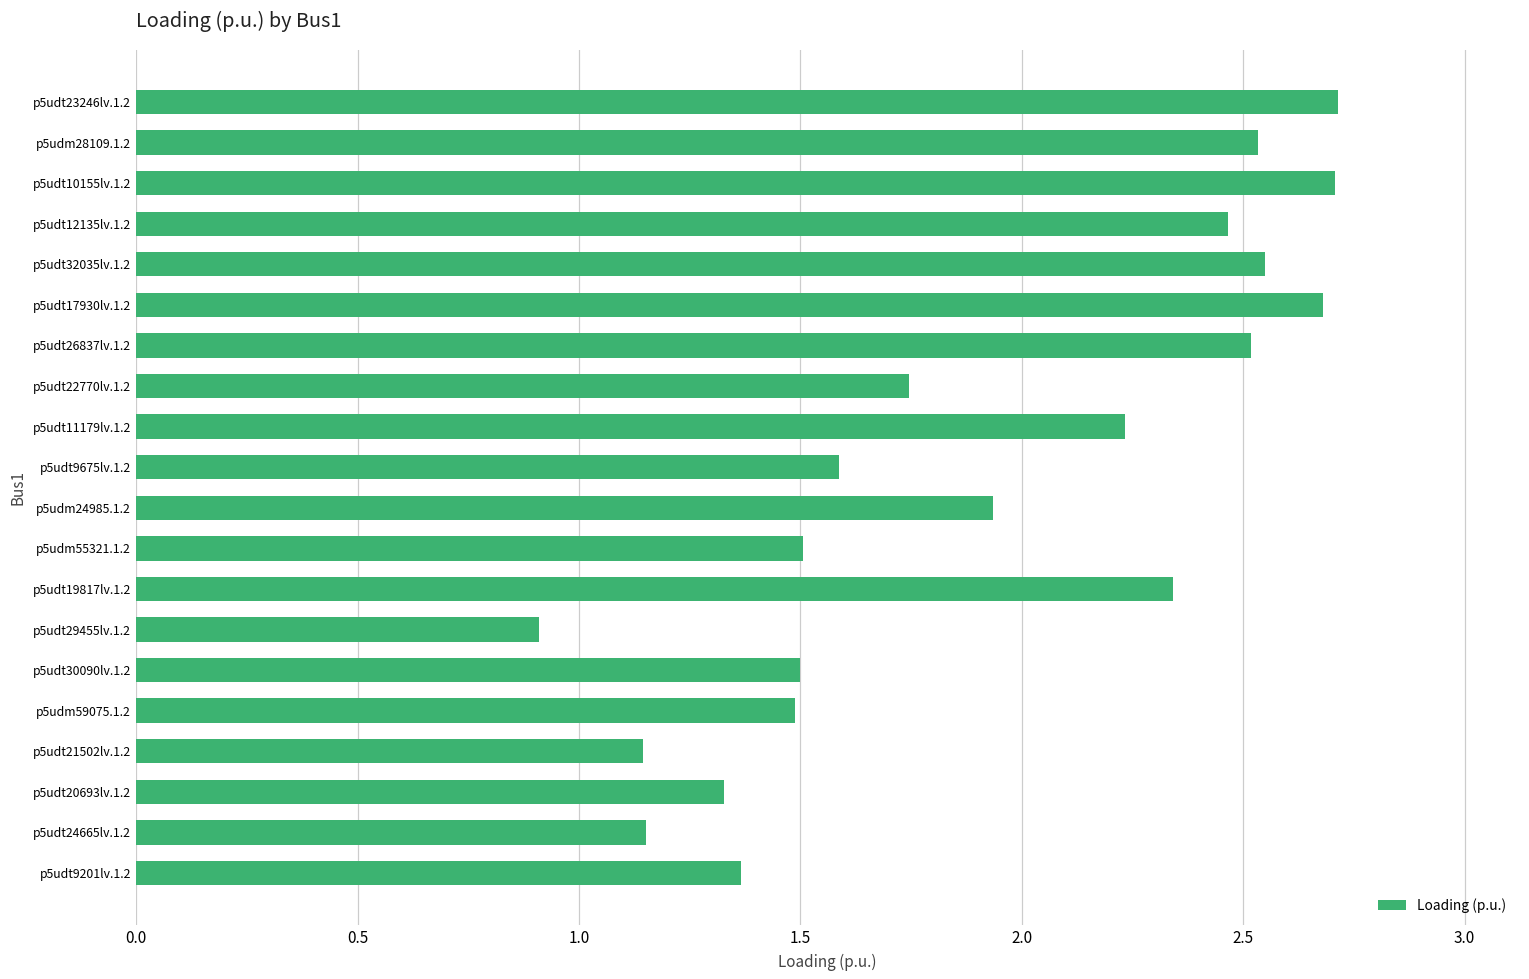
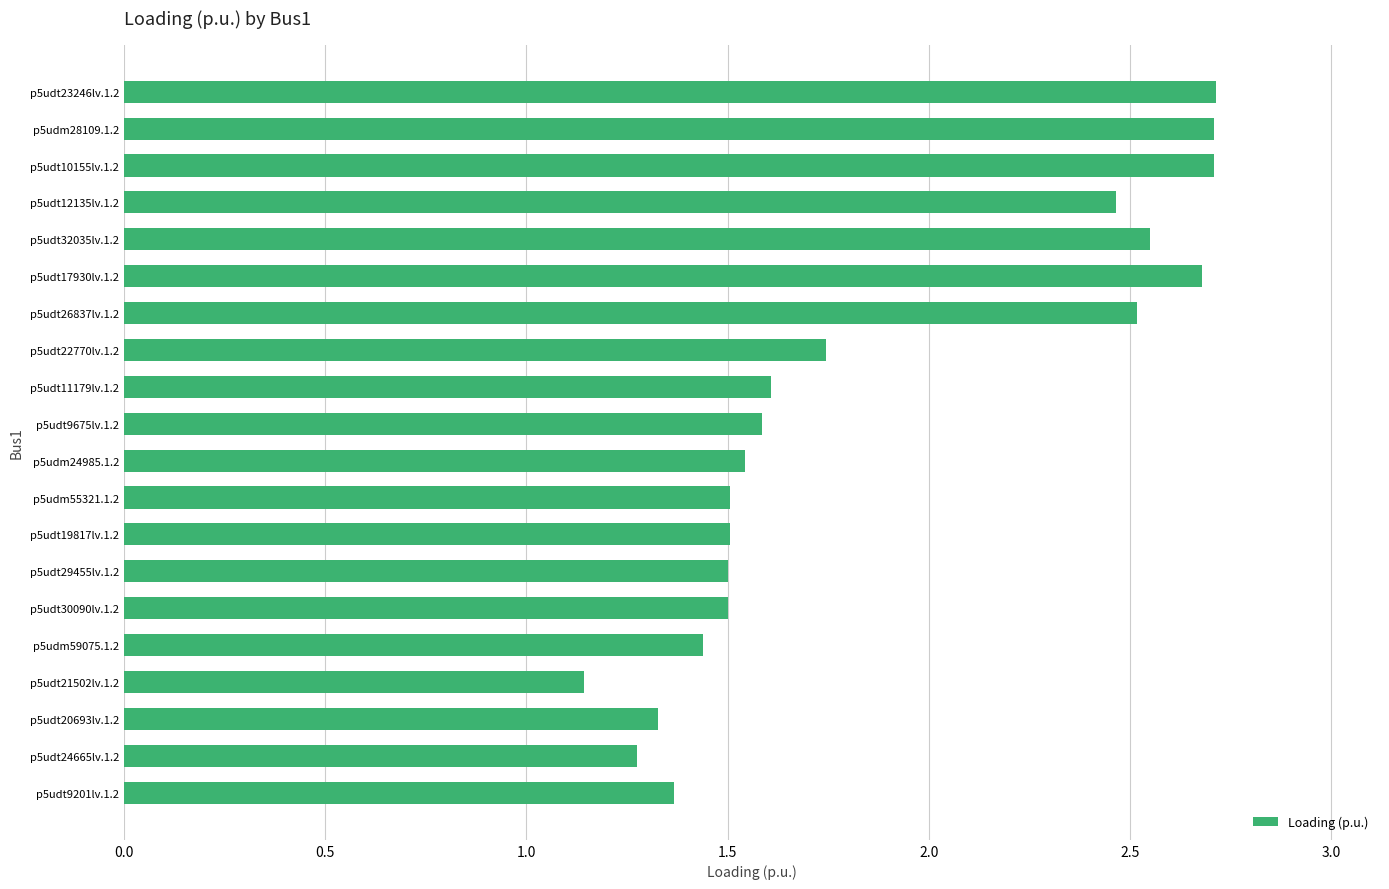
  {
    "p5udt23246lv.1.2": 2.71,
-   "p5udm28109.1.2": 2.53,
+   "p5udm28109.1.2": 2.71,
    "p5udt10155lv.1.2": 2.71,
    "p5udt12135lv.1.2": 2.47,
    "p5udt32035lv.1.2": 2.55,
    "p5udt17930lv.1.2": 2.68,
    "p5udt26837lv.1.2": 2.52,
    "p5udt22770lv.1.2": 1.74,
-   "p5udt11179lv.1.2": 2.23,
+   "p5udt11179lv.1.2": 1.61,
    "p5udt9675lv.1.2": 1.59,
-   "p5udm24985.1.2": 1.93,
+   "p5udm24985.1.2": 1.54,
    "p5udm55321.1.2": 1.51,
-   "p5udt19817lv.1.2": 2.34,
-   "p5udt29455lv.1.2": 0.91,
+   "p5udt19817lv.1.2": 1.51,
+   "p5udt29455lv.1.2": 1.50,
    "p5udt30090lv.1.2": 1.50,
-   "p5udm59075.1.2": 1.49,
+   "p5udm59075.1.2": 1.44,
    "p5udt21502lv.1.2": 1.14,
    "p5udt20693lv.1.2": 1.33,
-   "p5udt24665lv.1.2": 1.15,
+   "p5udt24665lv.1.2": 1.28,
    "p5udt9201lv.1.2": 1.37
  }
